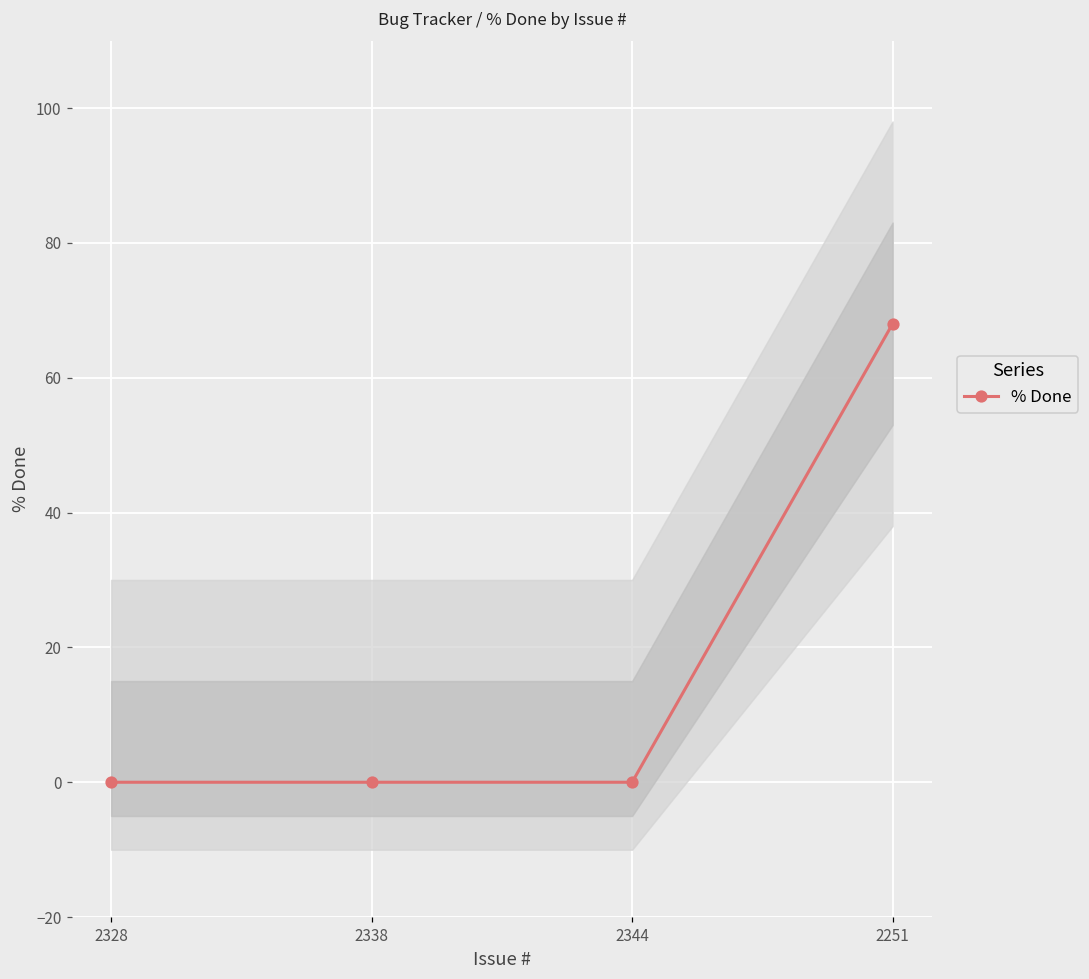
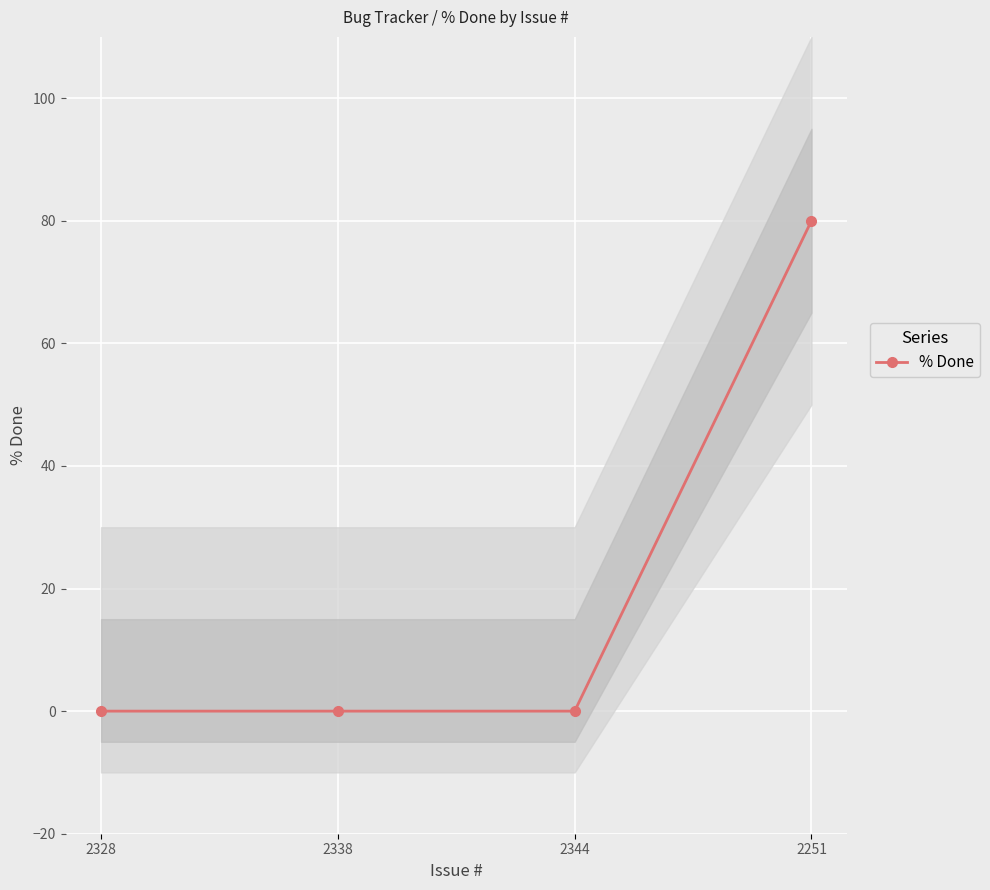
  {
    "% Done": {
      "2328": 0,
      "2338": 0,
      "2344": 0,
-     "2251": 68
+     "2251": 80
    }
  }
